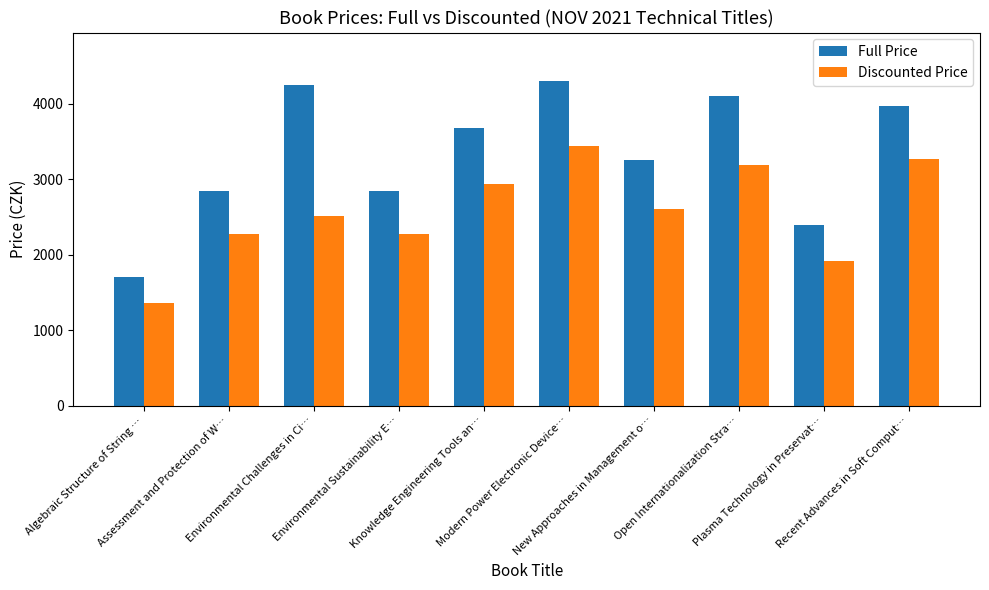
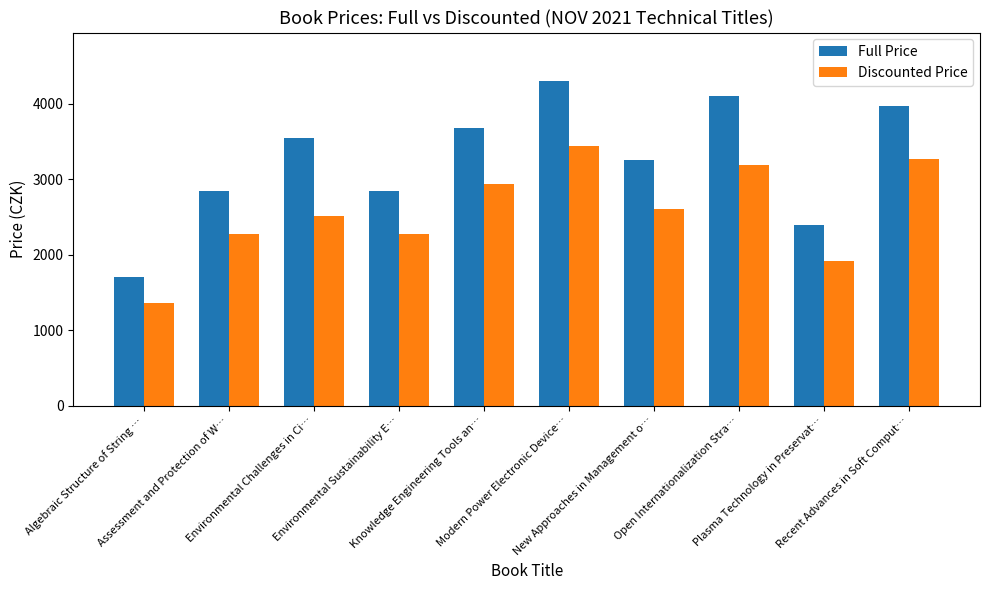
  {
    "Full Price": {
      "Algebraic Structure of String …": 1700,
      "Assessment and Protection of W…": 2800,
-     "Environmental Challenges in Ci…": 4300,
+     "Environmental Challenges in Ci…": 3600,
      "Environmental Sustainability E…": 2800,
      "Knowledge Engineering Tools an…": 3700,
      "Modern Power Electronic Device…": 4300,
      "New Approaches in Management o…": 3300,
      "Open Internationalization Stra…": 4100,
      "Plasma Technology in Preservat…": 2400,
      "Recent Advances in Soft Comput…": 4000
    },
    "Discounted Price": {
      "Algebraic Structure of String …": 1400,
      "Assessment and Protection of W…": 2300,
      "Environmental Challenges in Ci…": 2500,
      "Environmental Sustainability E…": 2300,
      "Knowledge Engineering Tools an…": 2900,
      "Modern Power Electronic Device…": 3400,
      "New Approaches in Management o…": 2600,
      "Open Internationalization Stra…": 3200,
      "Plasma Technology in Preservat…": 1900,
      "Recent Advances in Soft Comput…": 3300
    }
  }
